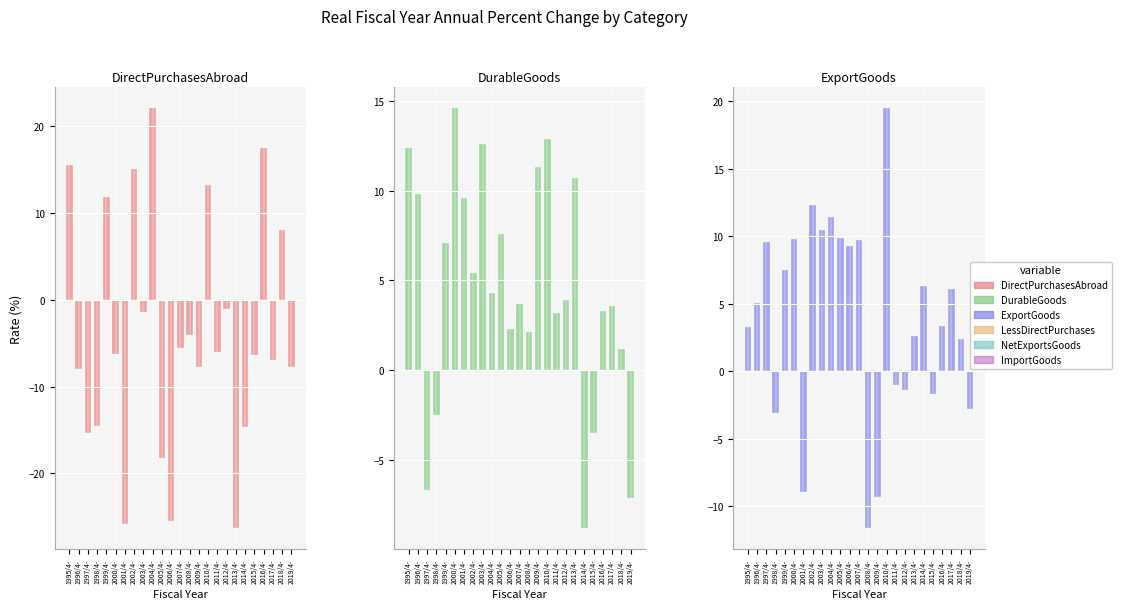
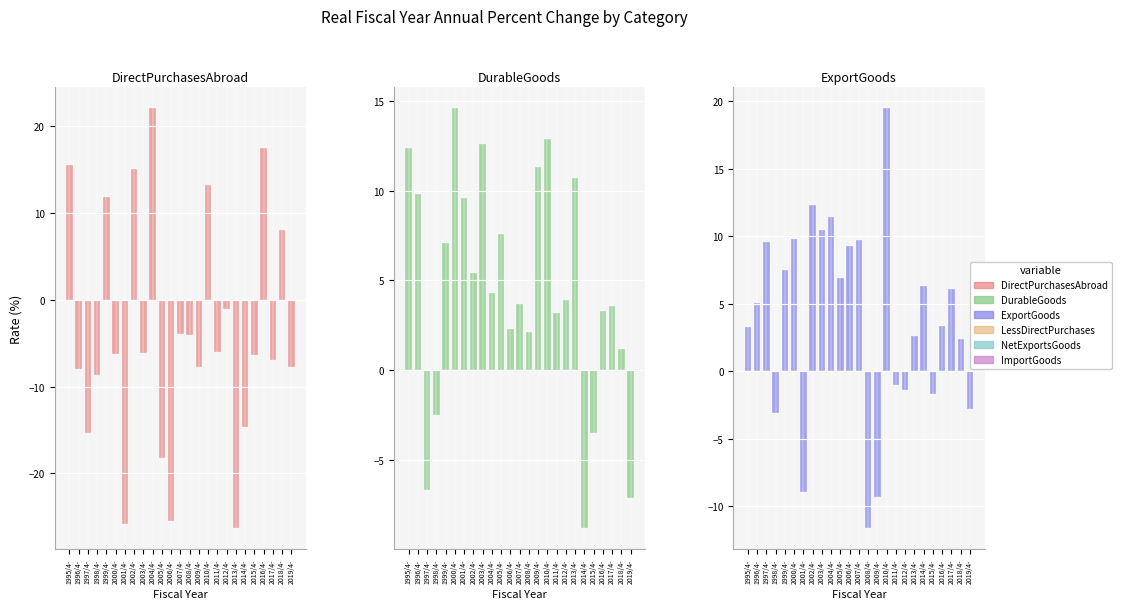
  {
    "DirectPurchasesAbroad": {
      "1995/4-": 16,
      "1996/4-": -8,
      "1997/4-": -15,
-     "1998/4-": -15,
+     "1998/4-": -9,
      "1999/4-": 12,
      "2000/4-": -6,
      "2001/4-": -26,
      "2002/4-": 15,
-     "2003/4-": -1,
+     "2003/4-": -6,
      "2004/4-": 22,
      "2005/4-": -18,
      "2006/4-": -26,
-     "2007/4-": -6,
+     "2007/4-": -4,
      "2008/4-": -4,
      "2009/4-": -8,
      "2010/4-": 13,
      "2011/4-": -6,
      "2012/4-": -1,
      "2013/4-": -26,
      "2014/4-": -15,
      "2015/4-": -6,
      "2016/4-": 18,
      "2017/4-": -7,
      "2018/4-": 8,
      "2019/4-": -8
    },
    "DurableGoods": {
      "1995/4-": 12.4,
      "1996/4-": 9.8,
      "1997/4-": -6.7,
      "1998/4-": -2.5,
      "1999/4-": 7.1,
      "2000/4-": 14.6,
      "2001/4-": 9.6,
      "2002/4-": 5.4,
      "2003/4-": 12.6,
      "2004/4-": 4.3,
      "2005/4-": 7.6,
      "2006/4-": 2.3,
      "2007/4-": 3.7,
      "2008/4-": 2.1,
      "2009/4-": 11.3,
      "2010/4-": 12.9,
      "2011/4-": 3.2,
      "2012/4-": 3.9,
      "2013/4-": 10.7,
      "2014/4-": -8.8,
      "2015/4-": -3.5,
      "2016/4-": 3.3,
      "2017/4-": 3.6,
      "2018/4-": 1.2,
      "2019/4-": -7.1
    },
    "ExportGoods": {
      "1995/4-": 3.3,
      "1996/4-": 5.1,
      "1997/4-": 9.6,
      "1998/4-": -3.1,
      "1999/4-": 7.5,
      "2000/4-": 9.8,
      "2001/4-": -8.9,
      "2002/4-": 12.3,
      "2003/4-": 10.5,
      "2004/4-": 11.4,
-     "2005/4-": 9.9,
+     "2005/4-": 6.9,
      "2006/4-": 9.3,
      "2007/4-": 9.7,
      "2008/4-": -11.6,
      "2009/4-": -9.3,
      "2010/4-": 19.5,
      "2011/4-": -1.0,
      "2012/4-": -1.4,
      "2013/4-": 2.6,
      "2014/4-": 6.3,
      "2015/4-": -1.7,
      "2016/4-": 3.4,
      "2017/4-": 6.1,
      "2018/4-": 2.4,
      "2019/4-": -2.8
    }
  }
